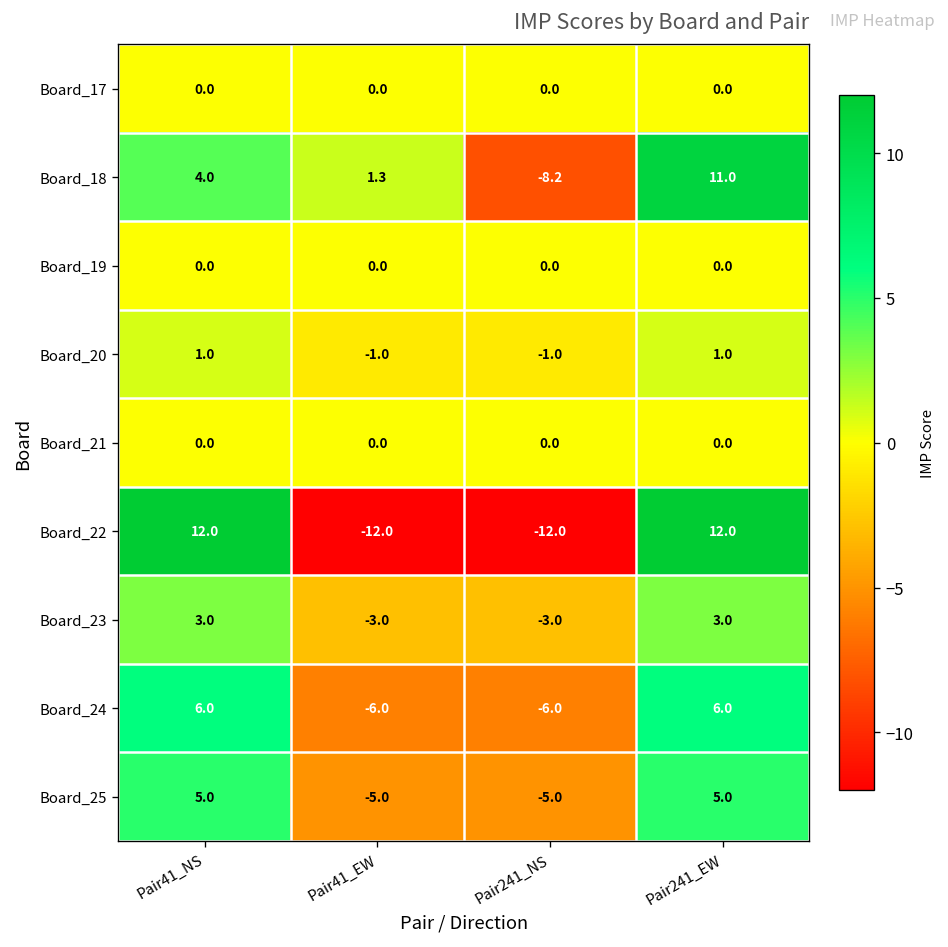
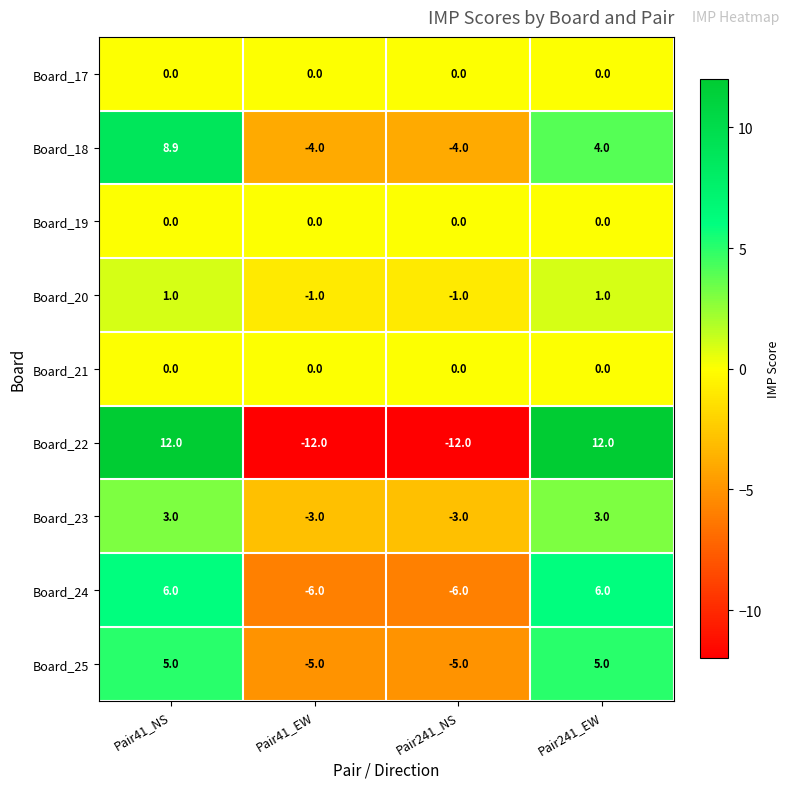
  {
    "Board_17": {
      "Pair41_NS": 0.0,
      "Pair41_EW": 0.0,
      "Pair241_NS": 0.0,
      "Pair241_EW": 0.0
    },
    "Board_18": {
-     "Pair41_NS": 4.0,
-     "Pair41_EW": 1.3,
-     "Pair241_NS": -8.2,
-     "Pair241_EW": 11.0
+     "Pair41_NS": 8.9,
+     "Pair41_EW": -4.0,
+     "Pair241_NS": -4.0,
+     "Pair241_EW": 4.0
    },
    "Board_19": {
      "Pair41_NS": 0.0,
      "Pair41_EW": 0.0,
      "Pair241_NS": 0.0,
      "Pair241_EW": 0.0
    },
    "Board_20": {
      "Pair41_NS": 1.0,
      "Pair41_EW": -1.0,
      "Pair241_NS": -1.0,
      "Pair241_EW": 1.0
    },
    "Board_21": {
      "Pair41_NS": 0.0,
      "Pair41_EW": 0.0,
      "Pair241_NS": 0.0,
      "Pair241_EW": 0.0
    },
    "Board_22": {
      "Pair41_NS": 12.0,
      "Pair41_EW": -12.0,
      "Pair241_NS": -12.0,
      "Pair241_EW": 12.0
    },
    "Board_23": {
      "Pair41_NS": 3.0,
      "Pair41_EW": -3.0,
      "Pair241_NS": -3.0,
      "Pair241_EW": 3.0
    },
    "Board_24": {
      "Pair41_NS": 6.0,
      "Pair41_EW": -6.0,
      "Pair241_NS": -6.0,
      "Pair241_EW": 6.0
    },
    "Board_25": {
      "Pair41_NS": 5.0,
      "Pair41_EW": -5.0,
      "Pair241_NS": -5.0,
      "Pair241_EW": 5.0
    }
  }
